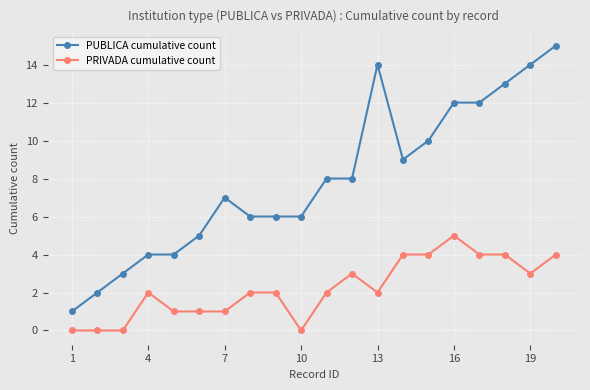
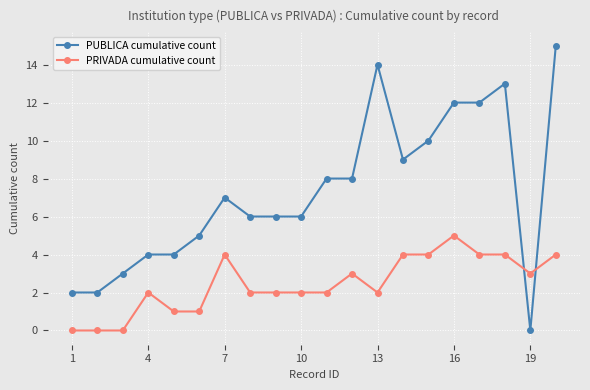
  {
    "PUBLICA cumulative count": {
-     "1": 1,
+     "1": 2,
      "4": 4,
      "7": 7,
      "10": 6,
      "13": 14,
      "16": 12,
-     "19": 14
+     "19": 0
    },
    "PRIVADA cumulative count": {
      "1": 0,
      "4": 2,
-     "7": 1,
-     "10": 0,
+     "7": 4,
+     "10": 2,
      "13": 2,
      "16": 5,
      "19": 3
    }
  }
